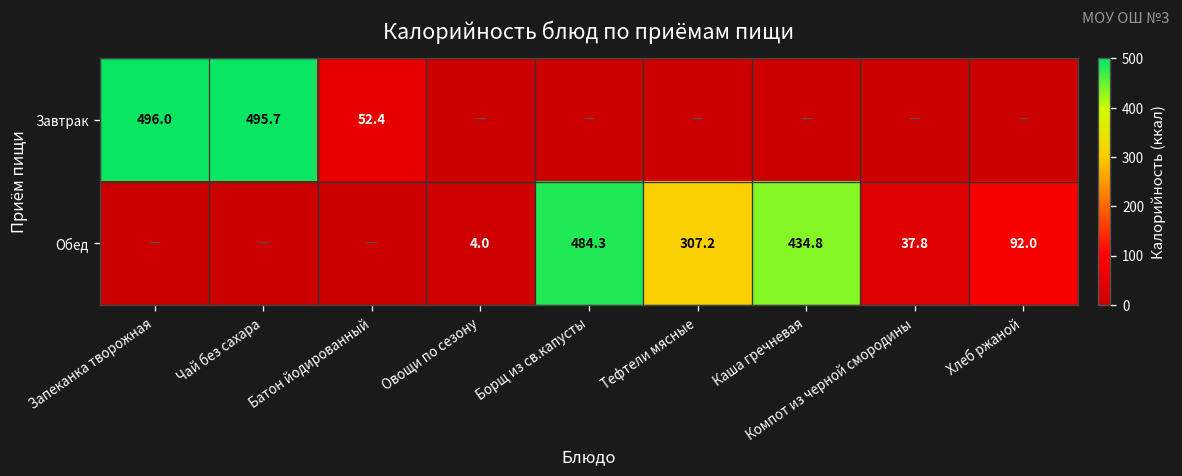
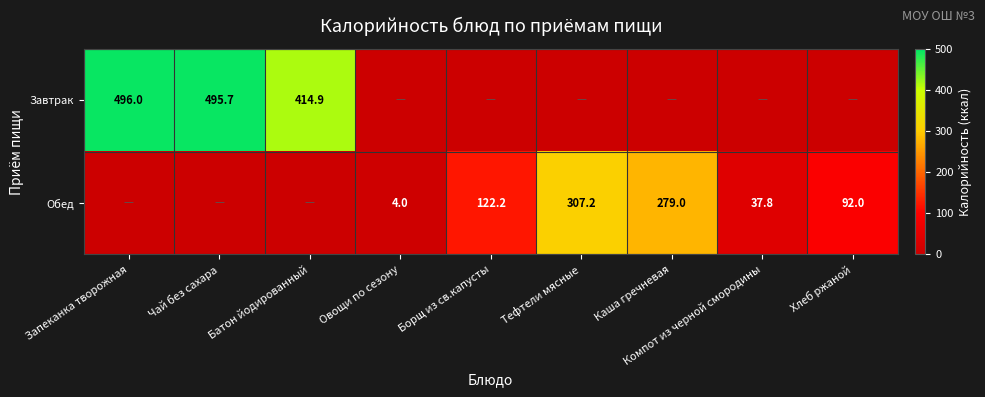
  {
    "Завтрак": {
      "Запеканка творожная": 496.0,
      "Чай без сахара": 495.7,
-     "Батон йодированный": 52.4
+     "Батон йодированный": 414.9
    },
    "Обед": {
      "Овощи по сезону": 4.0,
-     "Борщ из св.капусты": 484.3,
+     "Борщ из св.капусты": 122.2,
      "Тефтели мясные": 307.2,
-     "Каша гречневая": 434.8,
+     "Каша гречневая": 279.0,
      "Компот из черной смородины": 37.8,
      "Хлеб ржаной": 92.0
    }
  }
